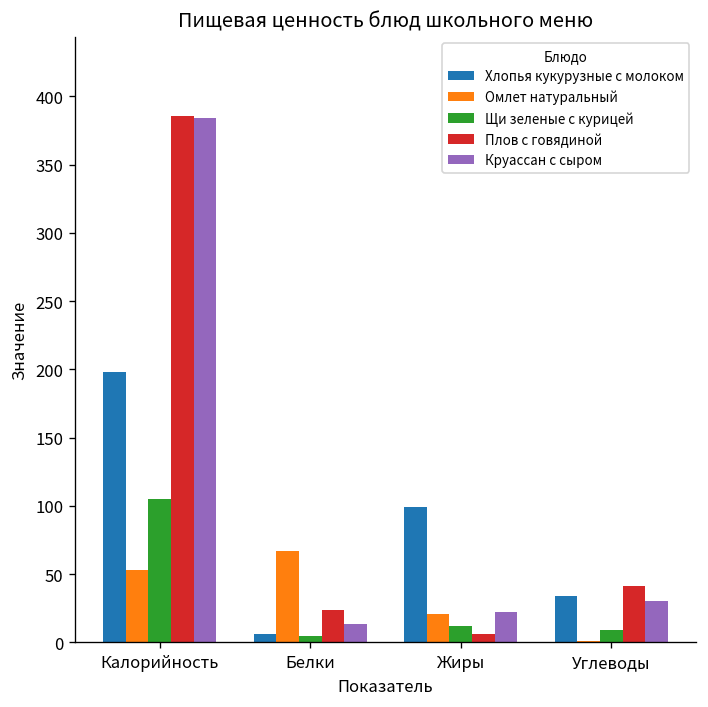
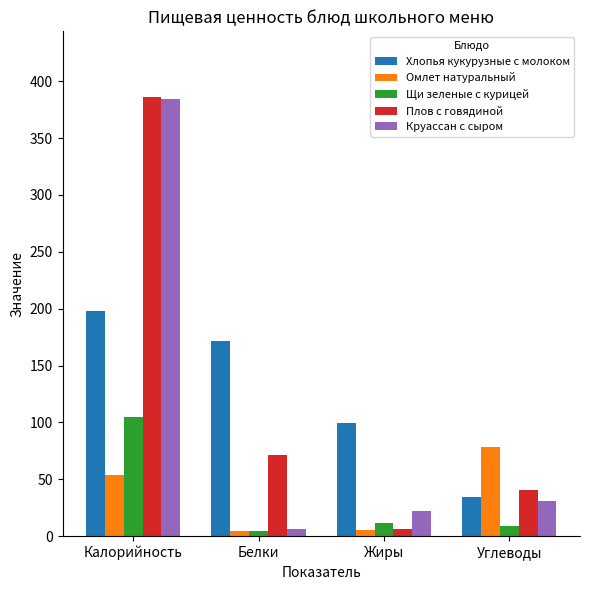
  {
    "Хлопья кукурузные с молоком": {
      "Калорийность": 198,
-     "Белки": 6,
+     "Белки": 172,
      "Жиры": 99,
      "Углеводы": 34
    },
    "Омлет натуральный": {
      "Калорийность": 53,
-     "Белки": 67,
-     "Жиры": 21,
-     "Углеводы": 1
+     "Белки": 5,
+     "Жиры": 6,
+     "Углеводы": 79
    },
    "Щи зеленые с курицей": {
      "Калорийность": 105,
      "Белки": 4,
      "Жиры": 12,
      "Углеводы": 9
    },
    "Плов с говядиной": {
      "Калорийность": 386,
-     "Белки": 24,
+     "Белки": 72,
      "Жиры": 6,
      "Углеводы": 41
    },
    "Круассан с сыром": {
      "Калорийность": 384,
-     "Белки": 13,
+     "Белки": 6,
      "Жиры": 22,
      "Углеводы": 31
    }
  }
